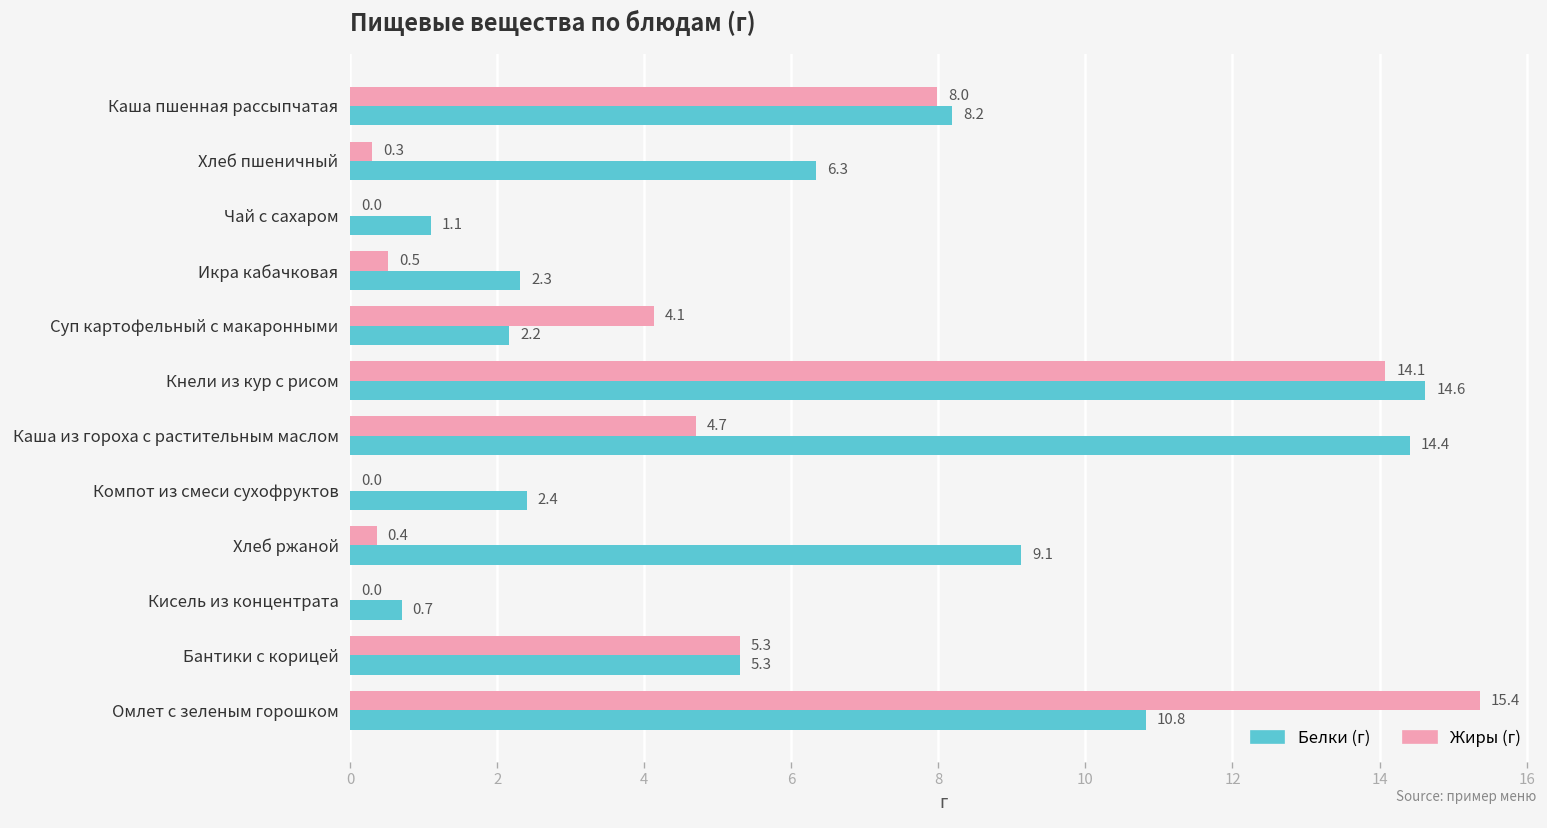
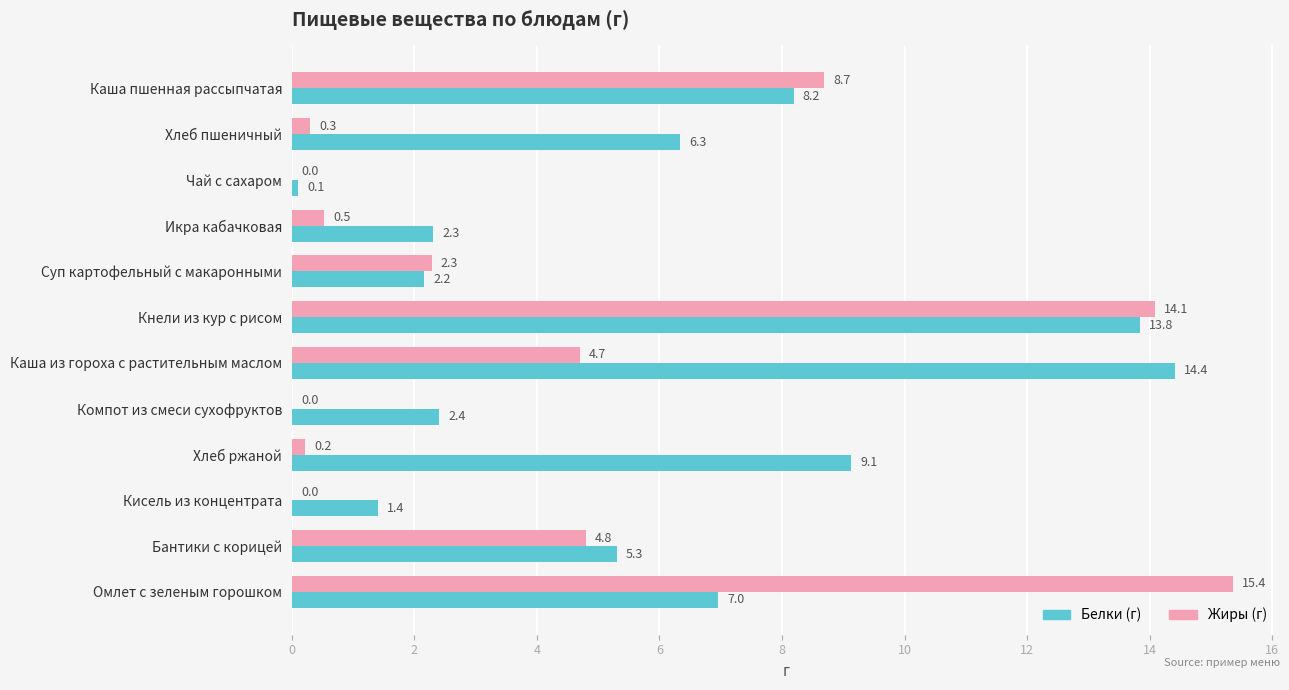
  {
    "Белки (г)": {
      "Каша пшенная рассыпчатая": 8.2,
      "Хлеб пшеничный": 6.3,
-     "Чай с сахаром": 1.1,
+     "Чай с сахаром": 0.1,
      "Икра кабачковая": 2.3,
      "Суп картофельный с макаронными": 2.2,
-     "Кнели из кур с рисом": 14.6,
+     "Кнели из кур с рисом": 13.8,
      "Каша из гороха с растительным маслом": 14.4,
      "Компот из смеси сухофруктов": 2.4,
      "Хлеб ржаной": 9.1,
-     "Кисель из концентрата": 0.7,
+     "Кисель из концентрата": 1.4,
      "Бантики с корицей": 5.3,
-     "Омлет с зеленым горошком": 10.8
+     "Омлет с зеленым горошком": 7.0
    },
    "Жиры (г)": {
-     "Каша пшенная рассыпчатая": 8.0,
+     "Каша пшенная рассыпчатая": 8.7,
      "Хлеб пшеничный": 0.3,
      "Чай с сахаром": 0.0,
      "Икра кабачковая": 0.5,
-     "Суп картофельный с макаронными": 4.1,
+     "Суп картофельный с макаронными": 2.3,
      "Кнели из кур с рисом": 14.1,
      "Каша из гороха с растительным маслом": 4.7,
      "Компот из смеси сухофруктов": 0.0,
-     "Хлеб ржаной": 0.4,
+     "Хлеб ржаной": 0.2,
      "Кисель из концентрата": 0.0,
-     "Бантики с корицей": 5.3,
+     "Бантики с корицей": 4.8,
      "Омлет с зеленым горошком": 15.4
    }
  }
